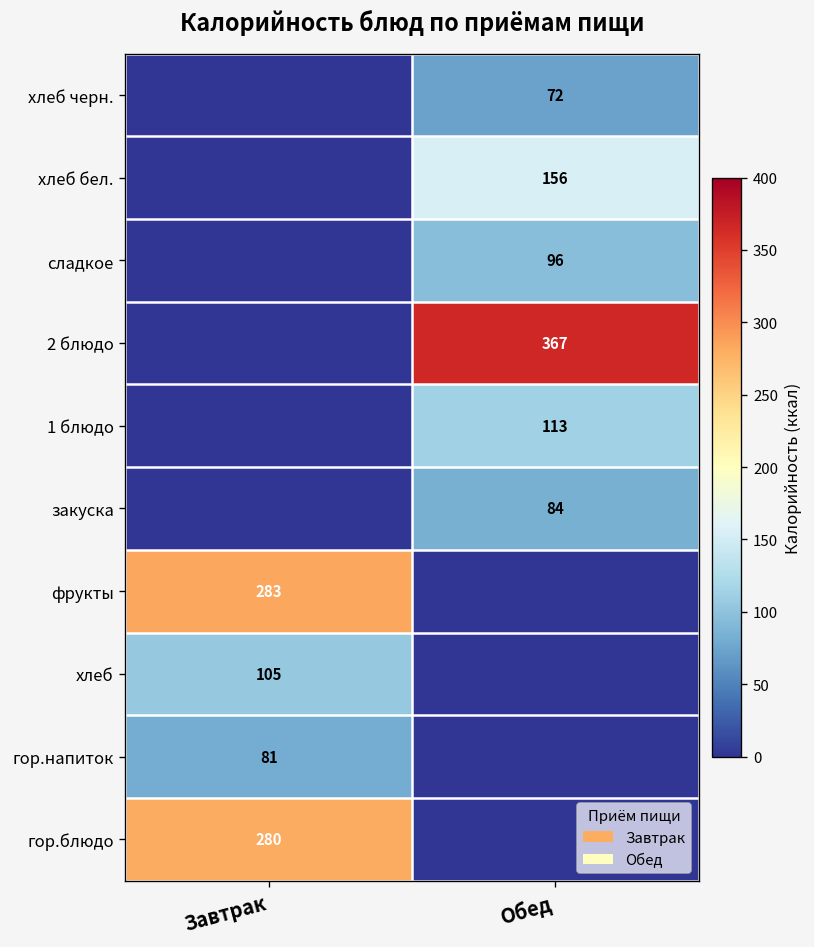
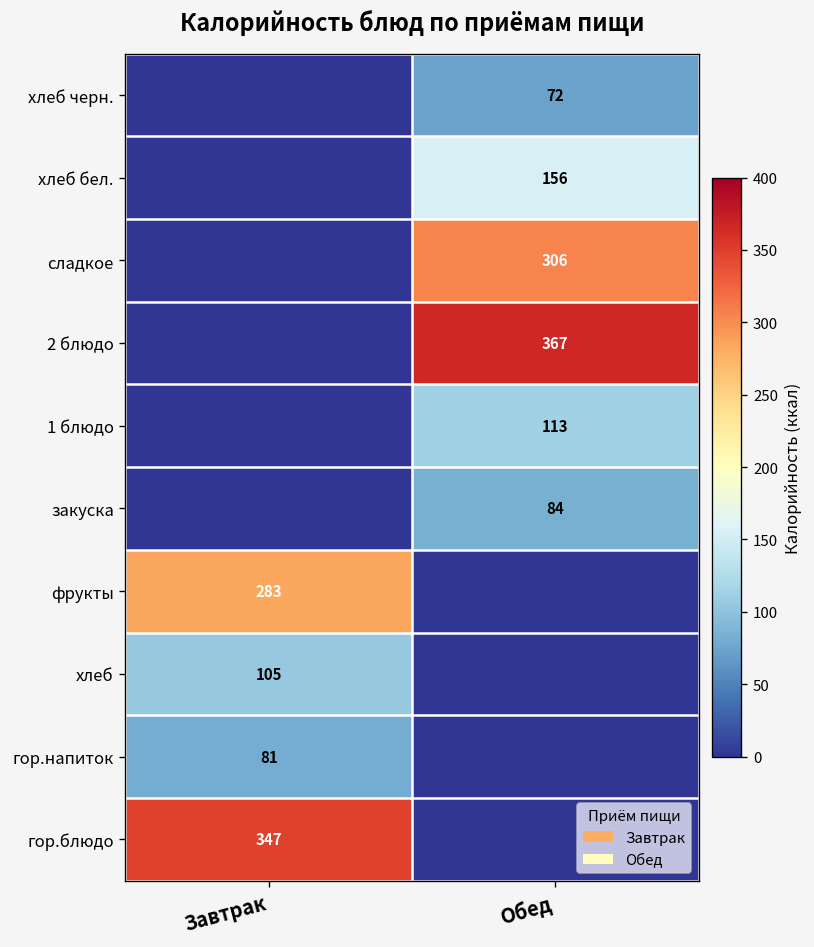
  {
    "хлеб черн.": {
      "Обед": 72
    },
    "хлеб бел.": {
      "Обед": 156
    },
    "сладкое": {
-     "Обед": 96
+     "Обед": 306
    },
    "2 блюдо": {
      "Обед": 367
    },
    "1 блюдо": {
      "Обед": 113
    },
    "закуска": {
      "Обед": 84
    },
    "фрукты": {
      "Завтрак": 283
    },
    "хлеб": {
      "Завтрак": 105
    },
    "гор.напиток": {
      "Завтрак": 81
    },
    "гор.блюдо": {
-     "Завтрак": 280
+     "Завтрак": 347
    }
  }
